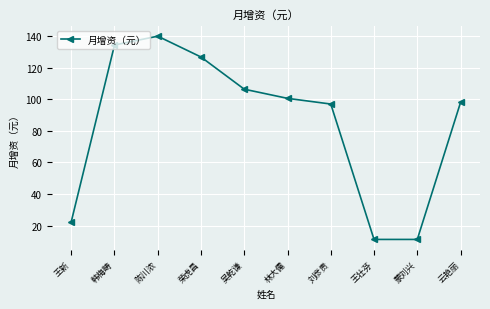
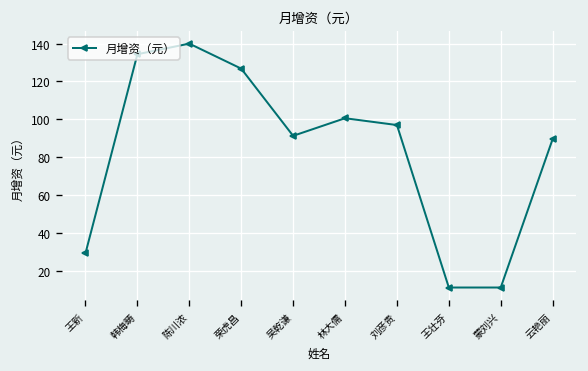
  {
-   "王新": 22,
+   "王新": 29,
    "陈川浓": 140,
    "荣虎昌": 127,
-   "吴乾谦": 106,
+   "吴乾谦": 91,
    "林大儒": 101,
    "刘彦贵": 97,
    "王壮芬": 11,
    "蒙刘兴": 11,
-   "云艳丽": 98
+   "云艳丽": 90
  }
